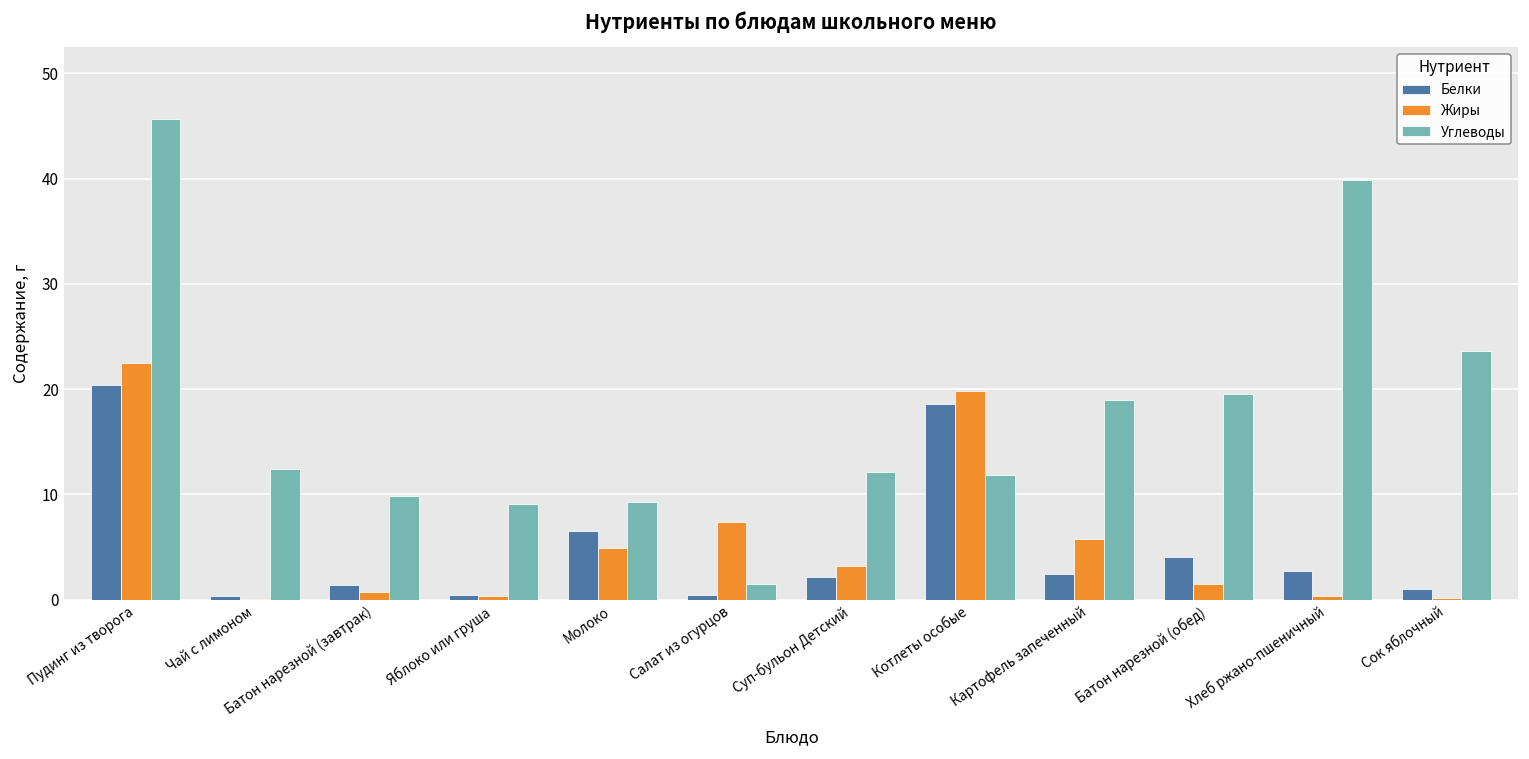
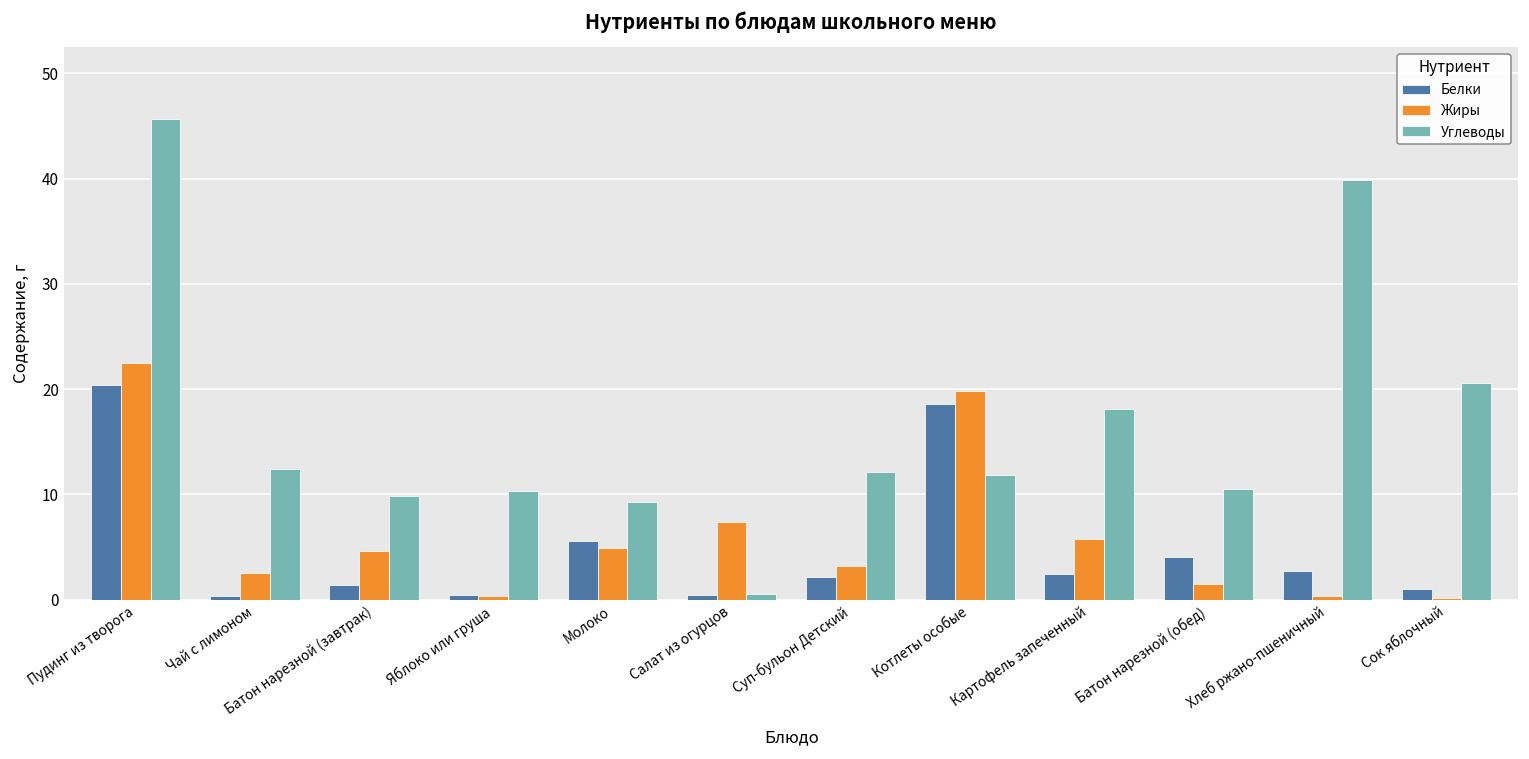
  {
    "Белки": {
      "Пудинг из творога": 20,
      "Чай с лимоном": 0,
      "Батон нарезной (завтрак)": 1,
      "Яблоко или груша": 0,
-     "Молоко": 7,
+     "Молоко": 6,
      "Салат из огурцов": 0,
      "Суп-бульон Детский": 2,
      "Котлеты особые": 19,
      "Картофель запеченный": 2,
      "Батон нарезной (обед)": 4,
      "Хлеб ржано-пшеничный": 3,
      "Сок яблочный": 1
    },
    "Жиры": {
      "Пудинг из творога": 22,
-     "Чай с лимоном": 0,
-     "Батон нарезной (завтрак)": 1,
+     "Чай с лимоном": 3,
+     "Батон нарезной (завтрак)": 5,
      "Яблоко или груша": 0,
      "Молоко": 5,
      "Салат из огурцов": 7,
      "Суп-бульон Детский": 3,
      "Котлеты особые": 20,
      "Картофель запеченный": 6,
      "Батон нарезной (обед)": 1,
      "Хлеб ржано-пшеничный": 0
    },
    "Углеводы": {
      "Пудинг из творога": 46,
      "Чай с лимоном": 12,
      "Батон нарезной (завтрак)": 10,
-     "Яблоко или груша": 9,
+     "Яблоко или груша": 10,
      "Молоко": 9,
-     "Салат из огурцов": 2,
+     "Салат из огурцов": 1,
      "Суп-бульон Детский": 12,
      "Котлеты особые": 12,
-     "Картофель запеченный": 19,
-     "Батон нарезной (обед)": 20,
+     "Картофель запеченный": 18,
+     "Батон нарезной (обед)": 11,
      "Хлеб ржано-пшеничный": 40,
-     "Сок яблочный": 24
+     "Сок яблочный": 21
    }
  }
